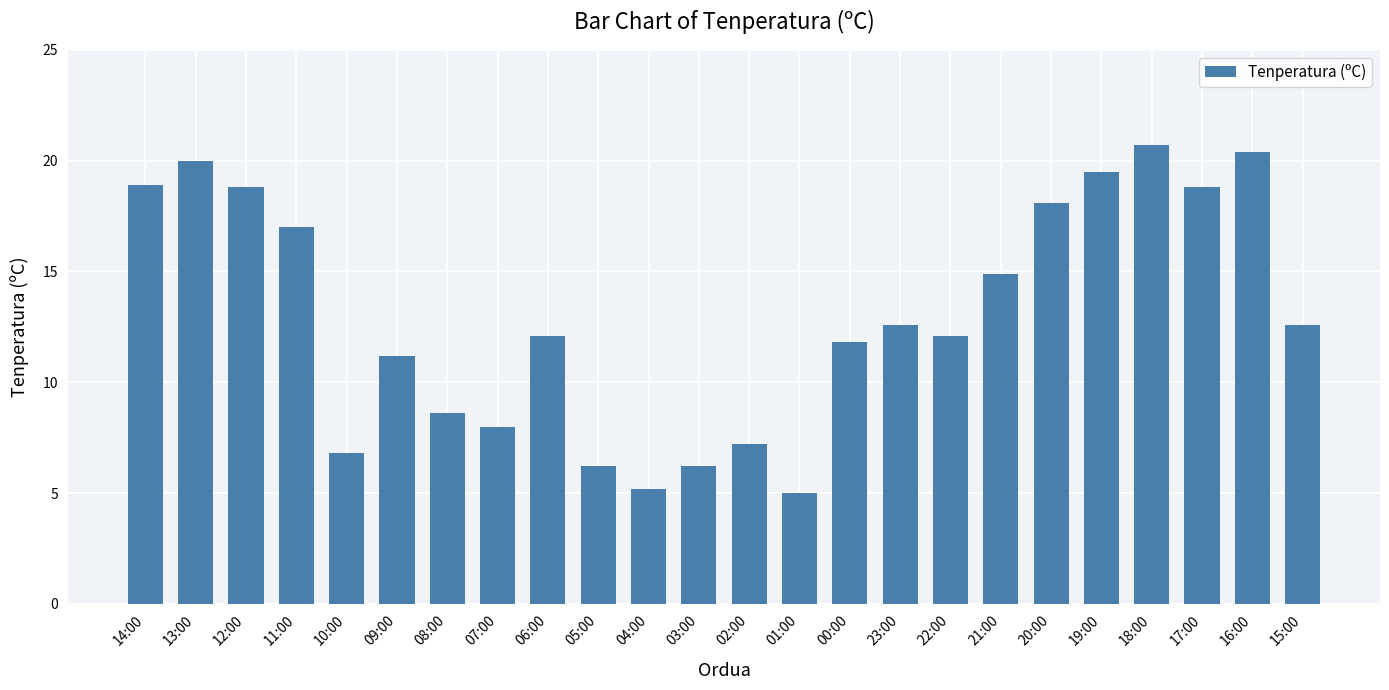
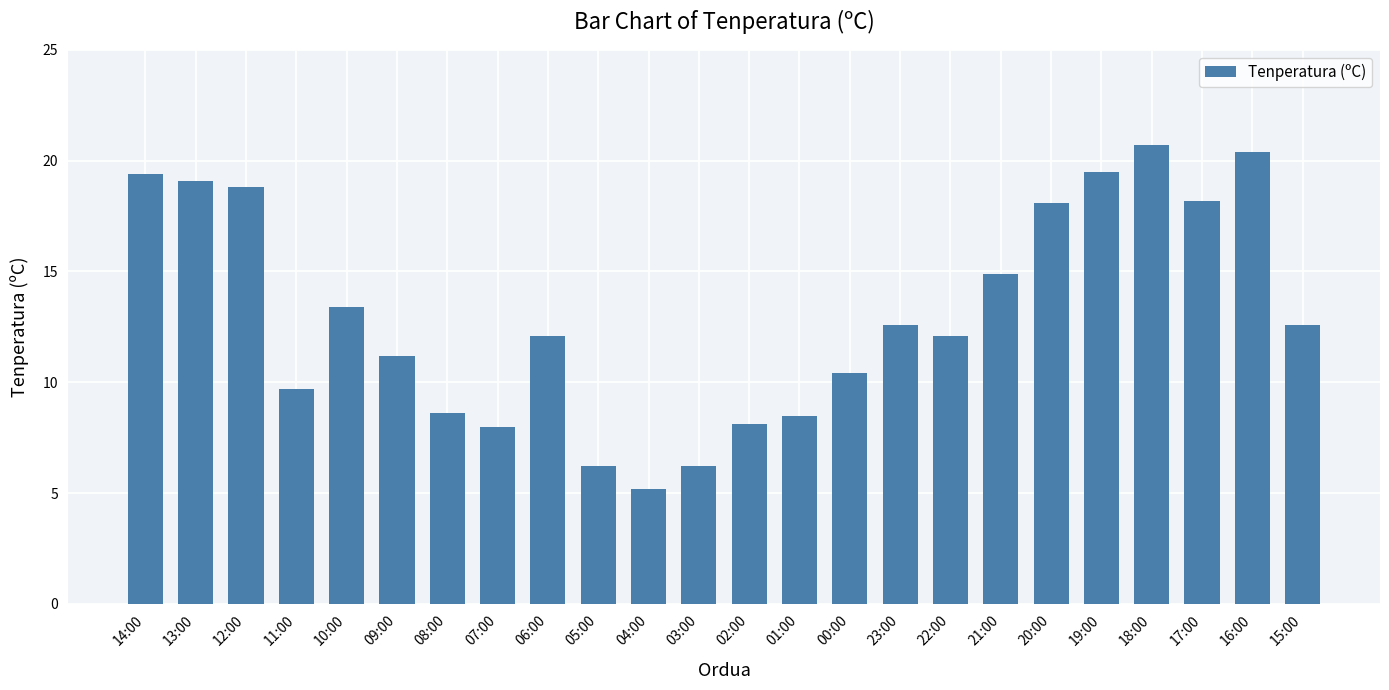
  {
-   "14:00": 18.9,
-   "13:00": 20.0,
+   "14:00": 19.4,
+   "13:00": 19.1,
    "12:00": 18.8,
-   "11:00": 17.0,
-   "10:00": 6.8,
+   "11:00": 9.7,
+   "10:00": 13.4,
    "09:00": 11.2,
    "08:00": 8.6,
    "07:00": 8.0,
    "06:00": 12.1,
    "05:00": 6.2,
    "04:00": 5.2,
    "03:00": 6.2,
-   "02:00": 7.2,
-   "01:00": 5.0,
-   "00:00": 11.8,
+   "02:00": 8.1,
+   "01:00": 8.5,
+   "00:00": 10.4,
    "23:00": 12.6,
    "22:00": 12.1,
    "21:00": 14.9,
    "20:00": 18.1,
    "19:00": 19.5,
    "18:00": 20.7,
-   "17:00": 18.8,
+   "17:00": 18.2,
    "16:00": 20.4,
    "15:00": 12.6
  }
